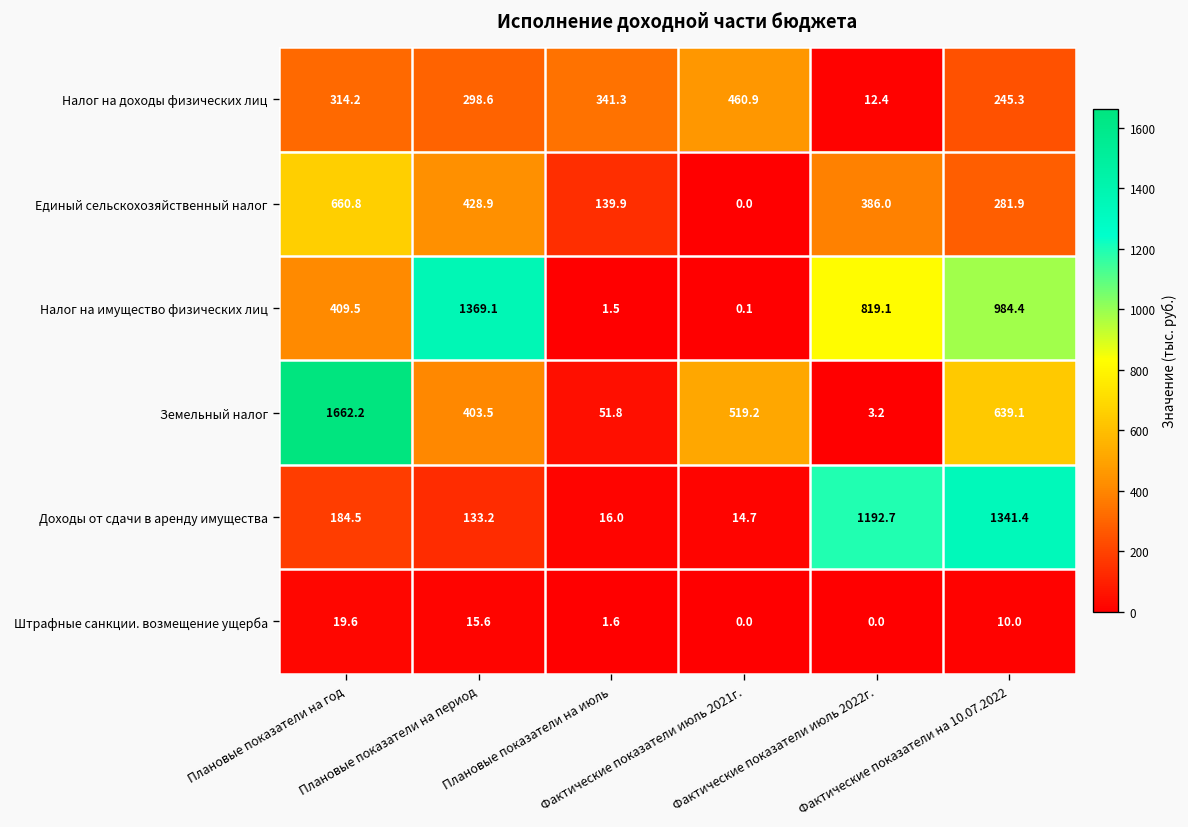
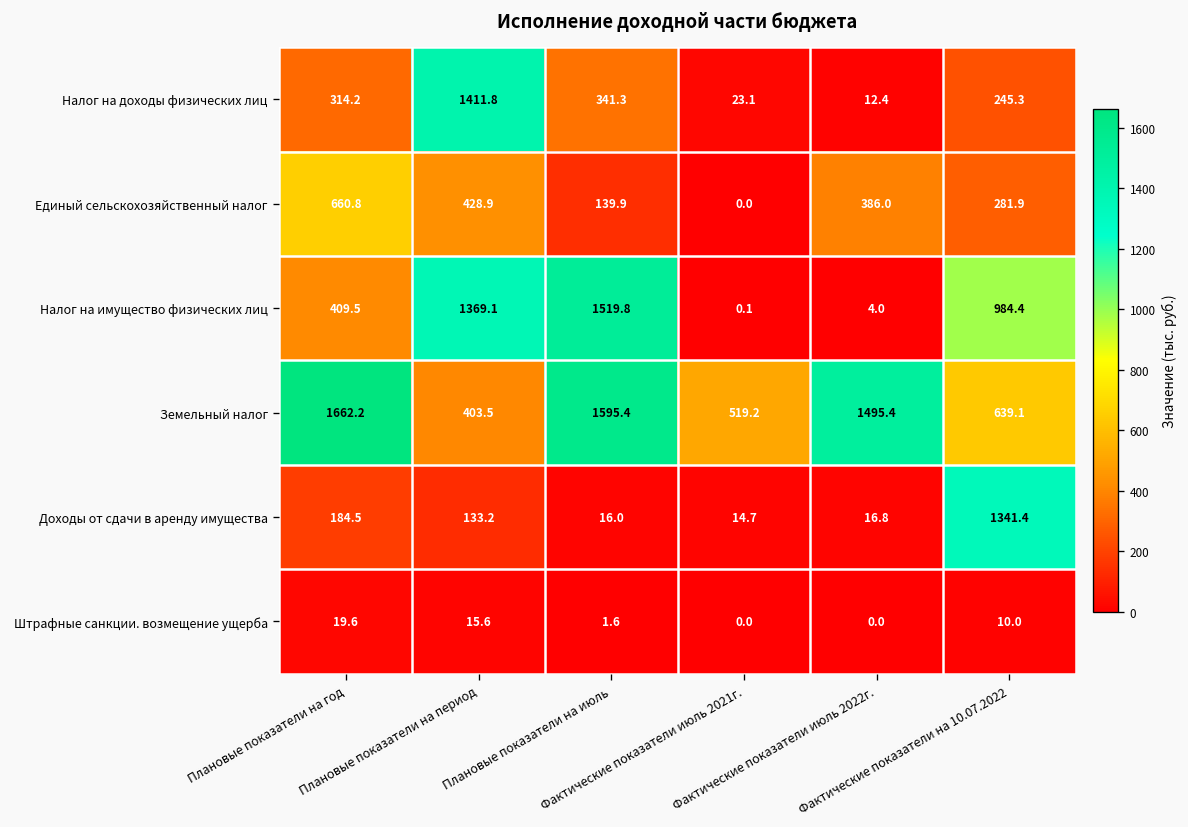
  {
    "Налог на доходы физических лиц": {
      "Плановые показатели на год": 314.2,
-     "Плановые показатели на период": 298.6,
+     "Плановые показатели на период": 1411.8,
      "Плановые показатели на июль": 341.3,
-     "Фактические показатели июль 2021г.": 460.9,
+     "Фактические показатели июль 2021г.": 23.1,
      "Фактические показатели июль 2022г.": 12.4,
      "Фактические показатели на 10.07.2022": 245.3
    },
    "Единый сельскохозяйственный налог": {
      "Плановые показатели на год": 660.8,
      "Плановые показатели на период": 428.9,
      "Плановые показатели на июль": 139.9,
      "Фактические показатели июль 2021г.": 0.0,
      "Фактические показатели июль 2022г.": 386.0,
      "Фактические показатели на 10.07.2022": 281.9
    },
    "Налог на имущество физических лиц": {
      "Плановые показатели на год": 409.5,
      "Плановые показатели на период": 1369.1,
-     "Плановые показатели на июль": 1.5,
+     "Плановые показатели на июль": 1519.8,
      "Фактические показатели июль 2021г.": 0.1,
-     "Фактические показатели июль 2022г.": 819.1,
+     "Фактические показатели июль 2022г.": 4.0,
      "Фактические показатели на 10.07.2022": 984.4
    },
    "Земельный налог": {
      "Плановые показатели на год": 1662.2,
      "Плановые показатели на период": 403.5,
-     "Плановые показатели на июль": 51.8,
+     "Плановые показатели на июль": 1595.4,
      "Фактические показатели июль 2021г.": 519.2,
-     "Фактические показатели июль 2022г.": 3.2,
+     "Фактические показатели июль 2022г.": 1495.4,
      "Фактические показатели на 10.07.2022": 639.1
    },
    "Доходы от сдачи в аренду имущества": {
      "Плановые показатели на год": 184.5,
      "Плановые показатели на период": 133.2,
      "Плановые показатели на июль": 16.0,
      "Фактические показатели июль 2021г.": 14.7,
-     "Фактические показатели июль 2022г.": 1192.7,
+     "Фактические показатели июль 2022г.": 16.8,
      "Фактические показатели на 10.07.2022": 1341.4
    },
    "Штрафные санкции. возмещение ущерба": {
      "Плановые показатели на год": 19.6,
      "Плановые показатели на период": 15.6,
      "Плановые показатели на июль": 1.6,
      "Фактические показатели июль 2021г.": 0.0,
      "Фактические показатели июль 2022г.": 0.0,
      "Фактические показатели на 10.07.2022": 10.0
    }
  }
